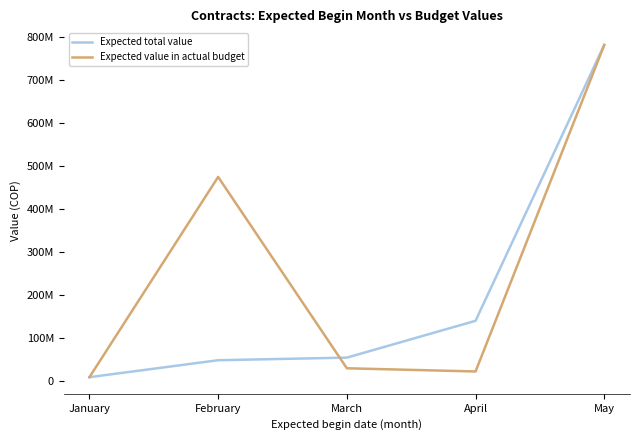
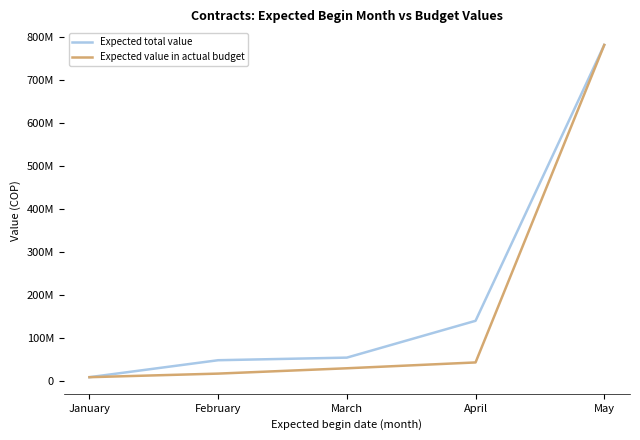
  {
    "Expected total value": {
      "February": 50000000,
      "March": 50000000,
      "April": 140000000
    },
    "Expected value in actual budget": {
-     "February": 470000000,
+     "February": 20000000,
      "March": 30000000,
-     "April": 20000000
+     "April": 40000000
    }
  }
